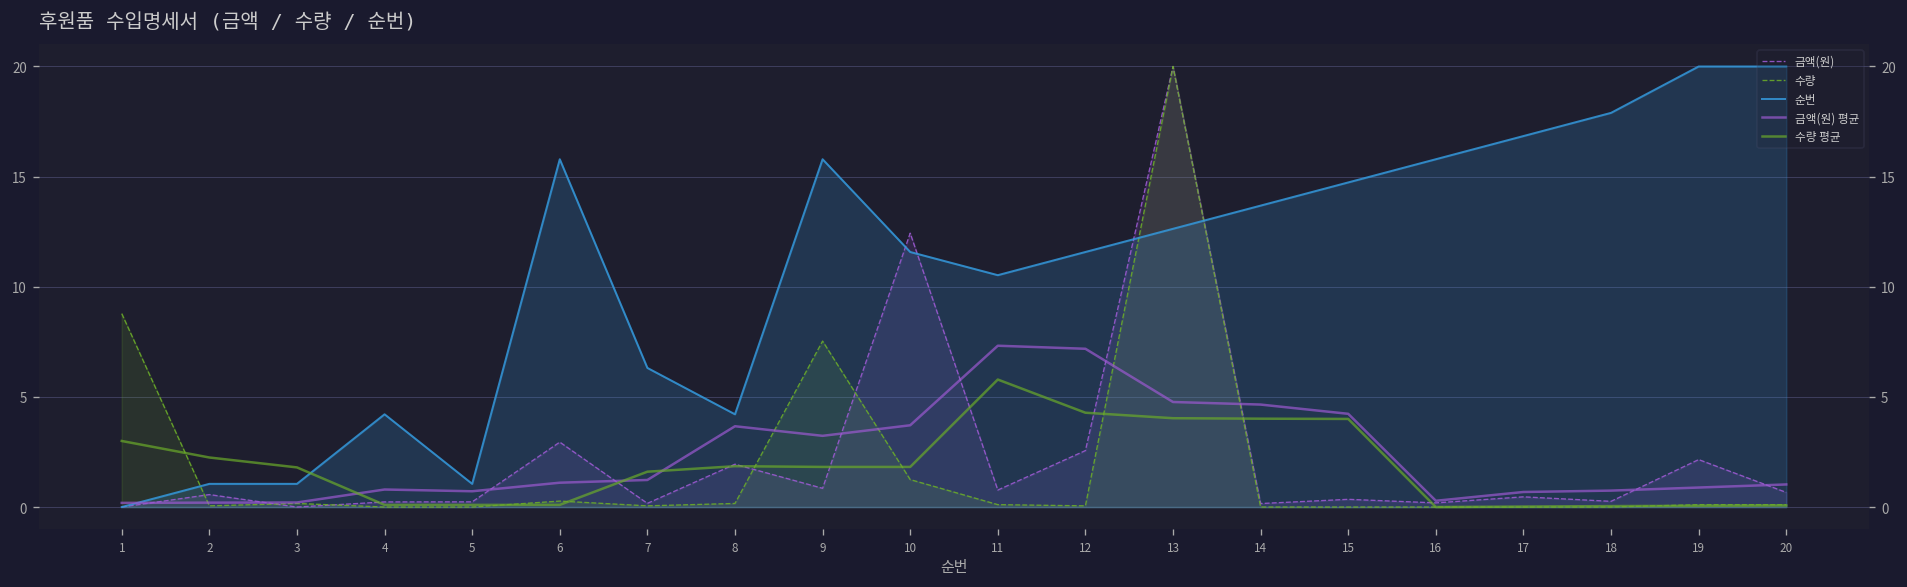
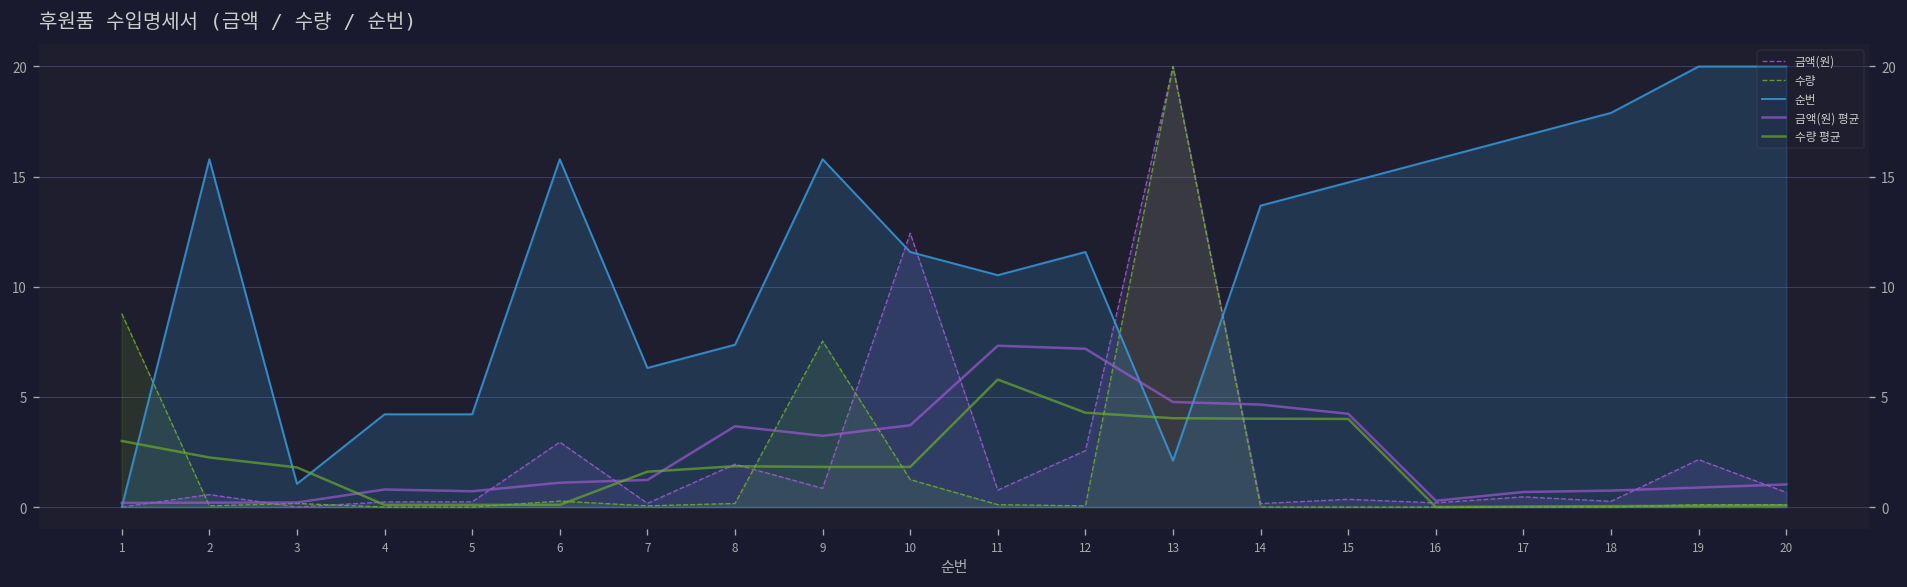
  {
    "순번": {
-     "2": 1.1,
+     "2": 15.8,
      "3": 1.1,
      "4": 4.2,
-     "5": 1.1,
+     "5": 4.2,
      "6": 15.8,
      "7": 6.3,
-     "8": 4.2,
+     "8": 7.4,
      "9": 15.8,
      "10": 11.6,
      "11": 10.5,
      "12": 11.6,
-     "13": 12.6,
+     "13": 2.1,
      "14": 13.7,
      "15": 14.7,
      "16": 15.8,
      "17": 16.8,
      "18": 17.9,
      "19": 20.0
    }
  }
